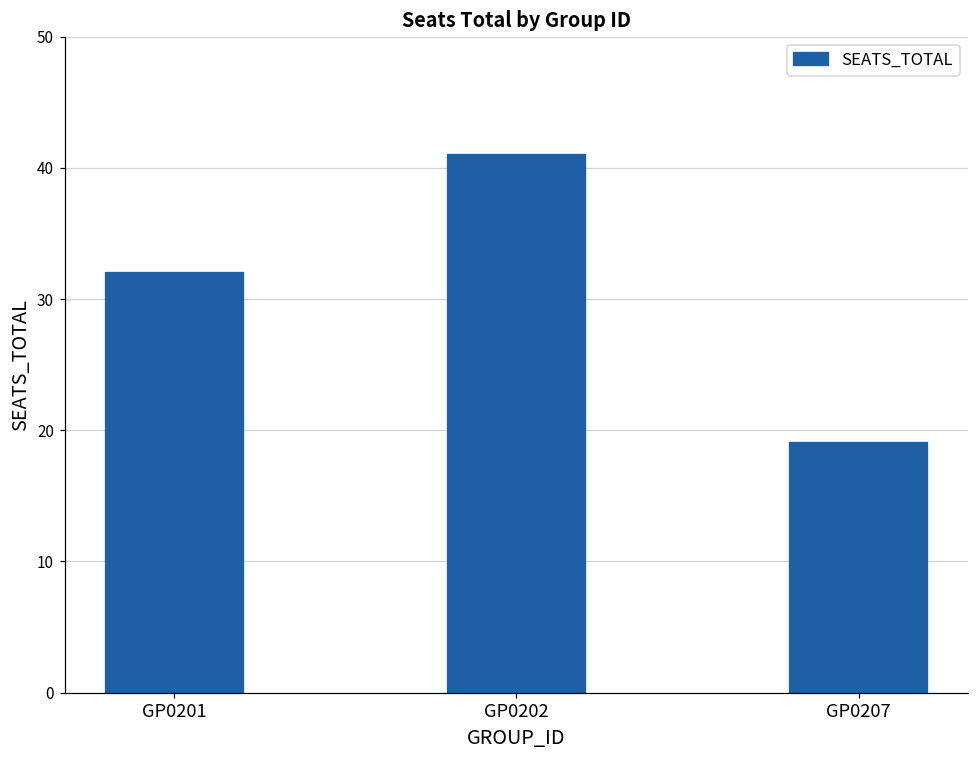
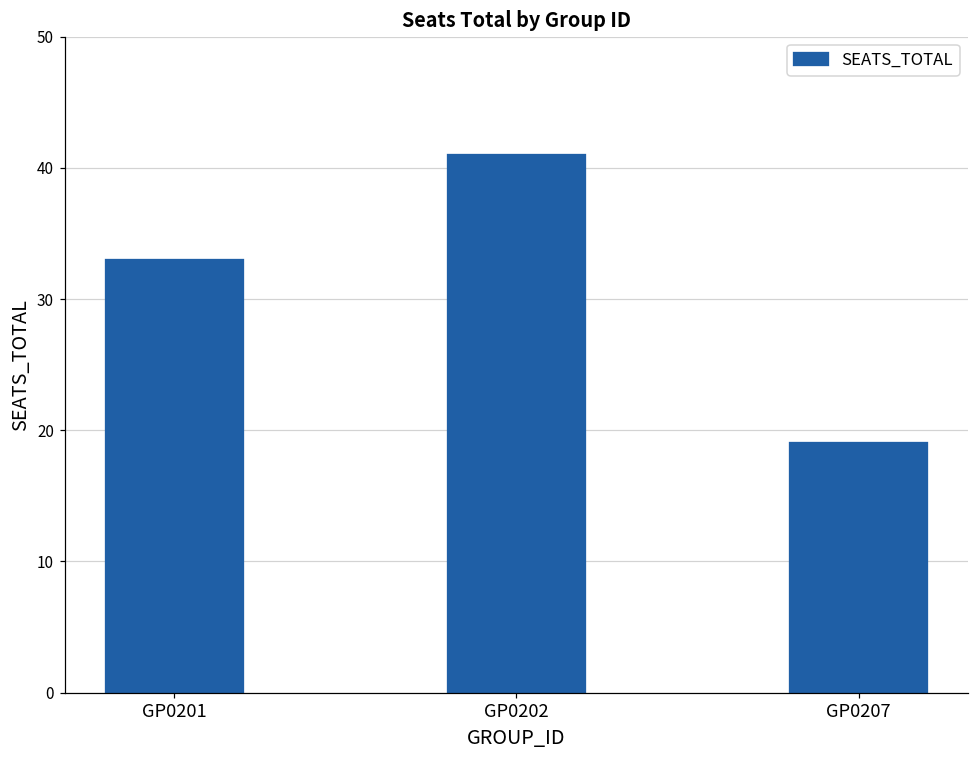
  {
-   "GP0201": 32,
+   "GP0201": 33,
    "GP0202": 41,
    "GP0207": 19
  }
